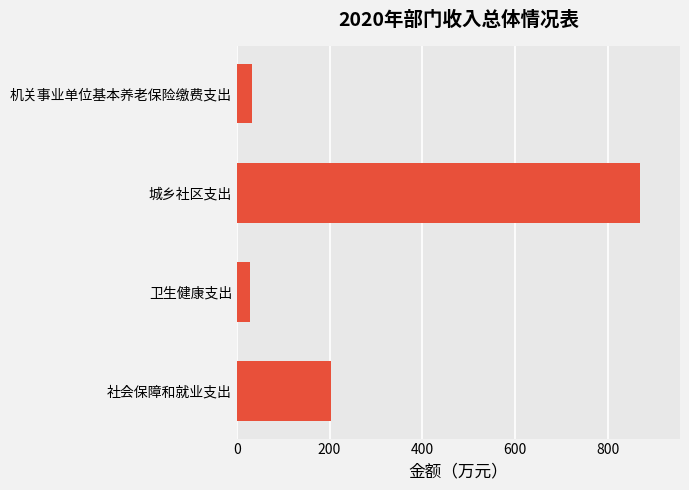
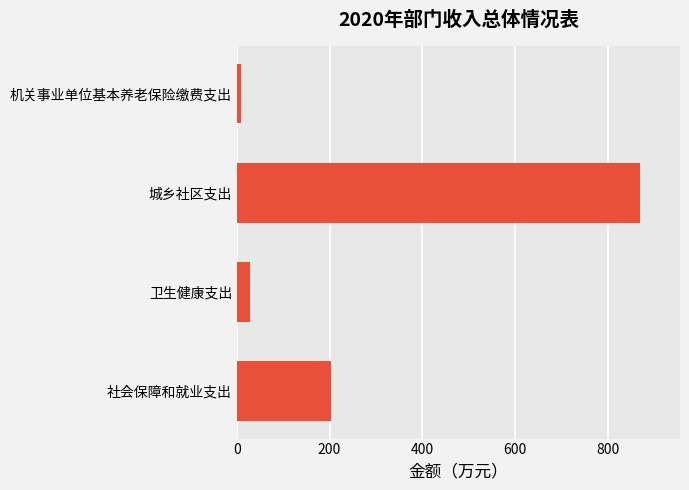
  {
-   "机关事业单位基本养老保险缴费支出": 30,
+   "机关事业单位基本养老保险缴费支出": 10,
    "城乡社区支出": 870,
    "卫生健康支出": 30,
    "社会保障和就业支出": 200
  }
